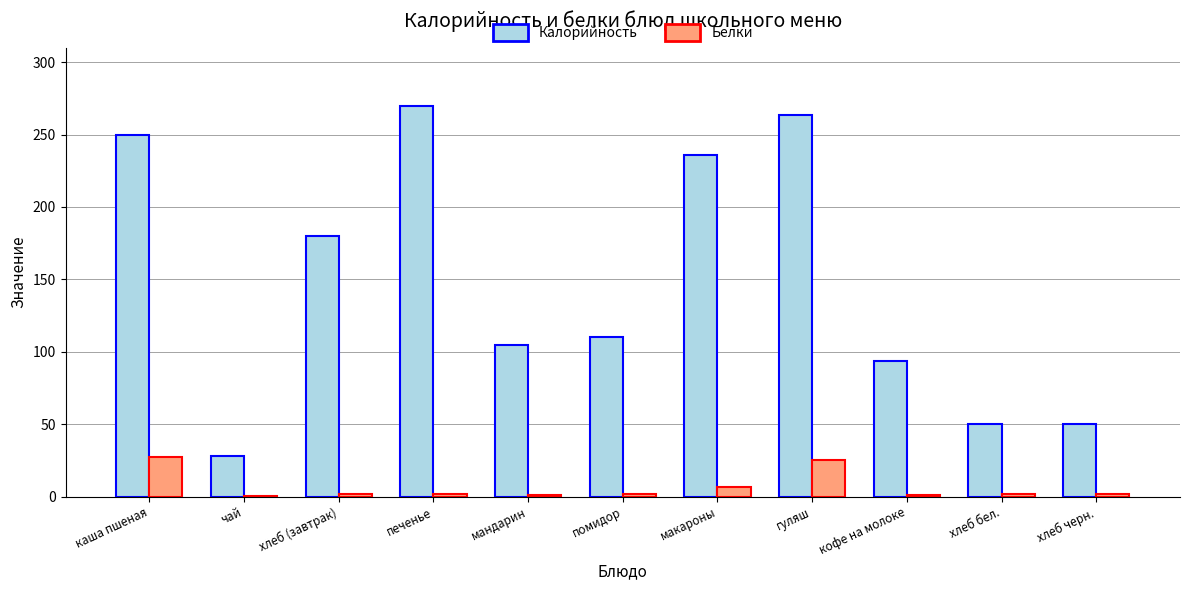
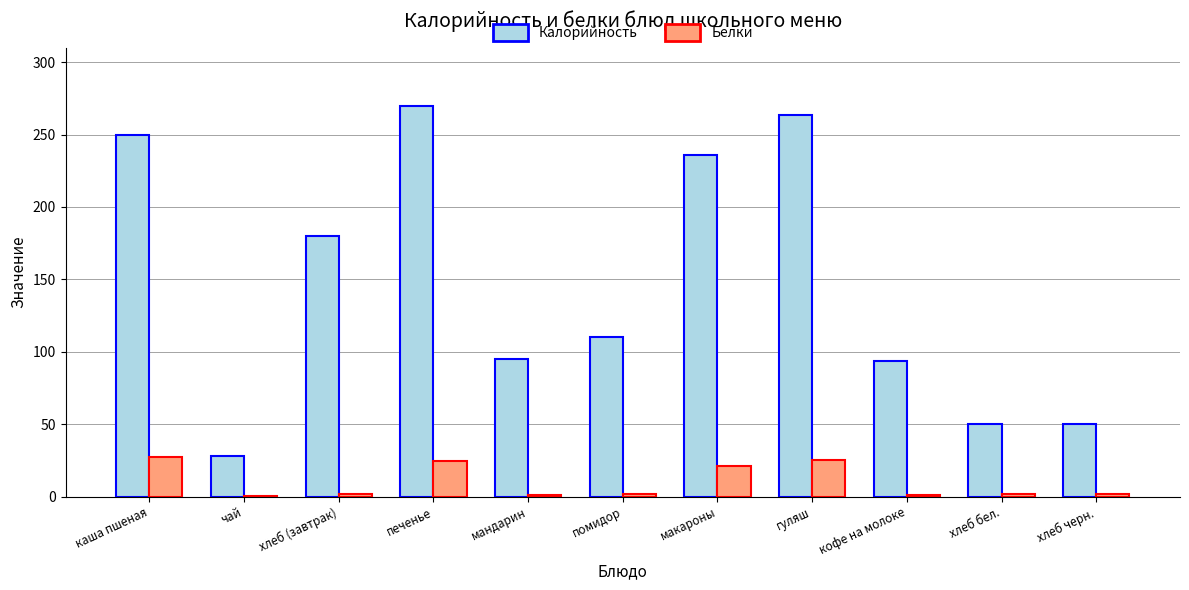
  {
    "Калорийность": {
      "каша пшеная": 250,
      "чай": 28,
      "хлеб (завтрак)": 180,
      "печенье": 270,
-     "мандарин": 105,
+     "мандарин": 95,
      "помидор": 110,
      "макароны": 236,
      "гуляш": 263,
      "кофе на молоке": 94,
      "хлеб бел.": 50,
      "хлеб черн.": 50
    },
    "Белки": {
      "каша пшеная": 27,
      "хлеб (завтрак)": 2,
-     "печенье": 2,
-     "макароны": 7,
+     "печенье": 25,
+     "макароны": 21,
      "гуляш": 25,
      "хлеб бел.": 2,
      "хлеб черн.": 2
    }
  }
